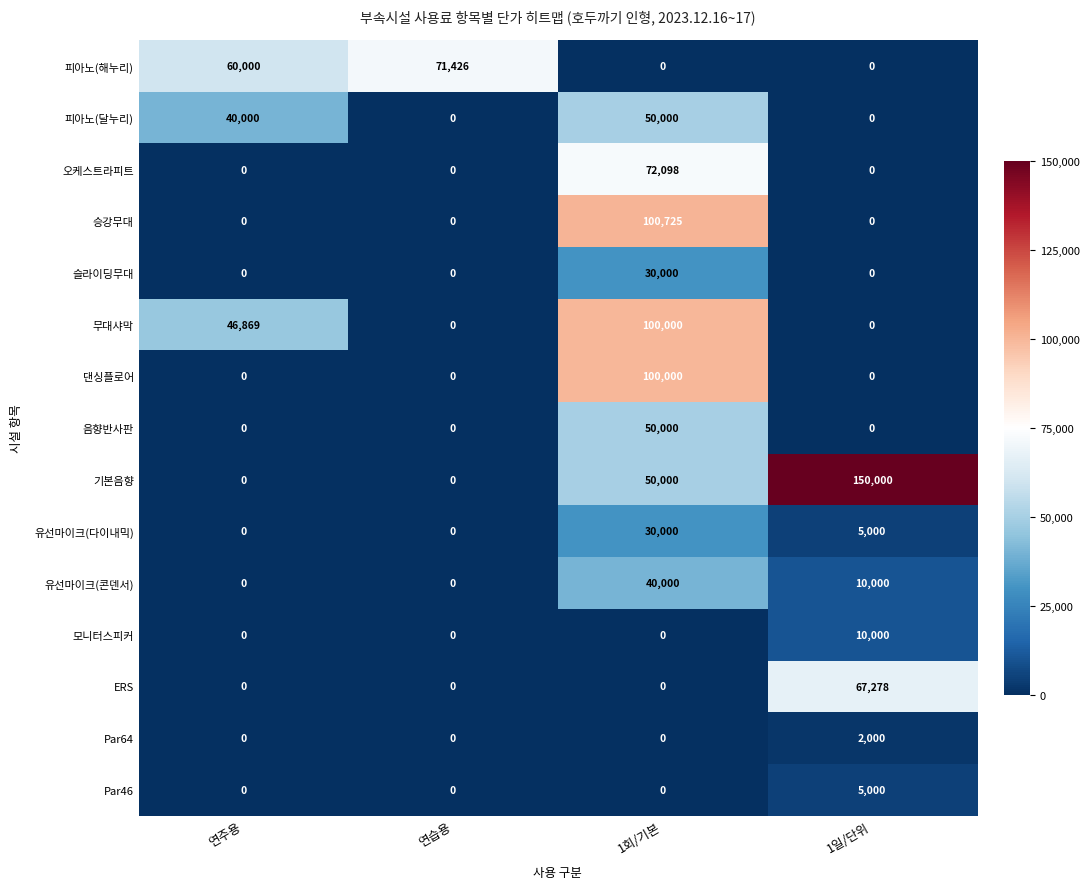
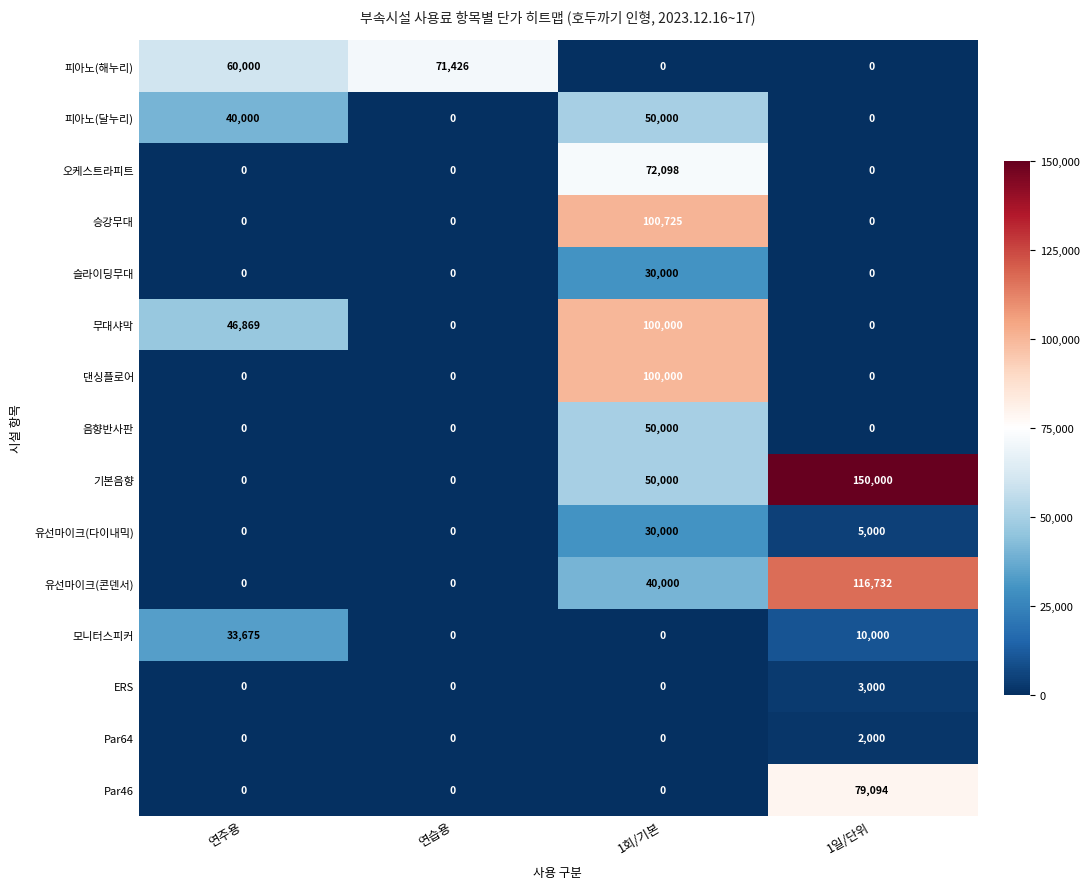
  {
    "피아노(해누리)": {
      "연주용": "60,000",
      "연습용": "71,426",
      "1회/기본": "0",
      "1일/단위": "0"
    },
    "피아노(달누리)": {
      "연주용": "40,000",
      "연습용": "0",
      "1회/기본": "50,000",
      "1일/단위": "0"
    },
    "오케스트라피트": {
      "연주용": "0",
      "연습용": "0",
      "1회/기본": "72,098",
      "1일/단위": "0"
    },
    "승강무대": {
      "연주용": "0",
      "연습용": "0",
      "1회/기본": "100,725",
      "1일/단위": "0"
    },
    "슬라이딩무대": {
      "연주용": "0",
      "연습용": "0",
      "1회/기본": "30,000",
      "1일/단위": "0"
    },
    "무대샤막": {
      "연주용": "46,869",
      "연습용": "0",
      "1회/기본": "100,000",
      "1일/단위": "0"
    },
    "댄싱플로어": {
      "연주용": "0",
      "연습용": "0",
      "1회/기본": "100,000",
      "1일/단위": "0"
    },
    "음향반사판": {
      "연주용": "0",
      "연습용": "0",
      "1회/기본": "50,000",
      "1일/단위": "0"
    },
    "기본음향": {
      "연주용": "0",
      "연습용": "0",
      "1회/기본": "50,000",
      "1일/단위": "150,000"
    },
    "유선마이크(다이내믹)": {
      "연주용": "0",
      "연습용": "0",
      "1회/기본": "30,000",
      "1일/단위": "5,000"
    },
    "유선마이크(콘덴서)": {
      "연주용": "0",
      "연습용": "0",
      "1회/기본": "40,000",
-     "1일/단위": "10,000"
+     "1일/단위": "116,732"
    },
    "모니터스피커": {
-     "연주용": "0",
+     "연주용": "33,675",
      "연습용": "0",
      "1회/기본": "0",
      "1일/단위": "10,000"
    },
    "ERS": {
      "연주용": "0",
      "연습용": "0",
      "1회/기본": "0",
-     "1일/단위": "67,278"
+     "1일/단위": "3,000"
    },
    "Par64": {
      "연주용": "0",
      "연습용": "0",
      "1회/기본": "0",
      "1일/단위": "2,000"
    },
    "Par46": {
      "연주용": "0",
      "연습용": "0",
      "1회/기본": "0",
-     "1일/단위": "5,000"
+     "1일/단위": "79,094"
    }
  }
